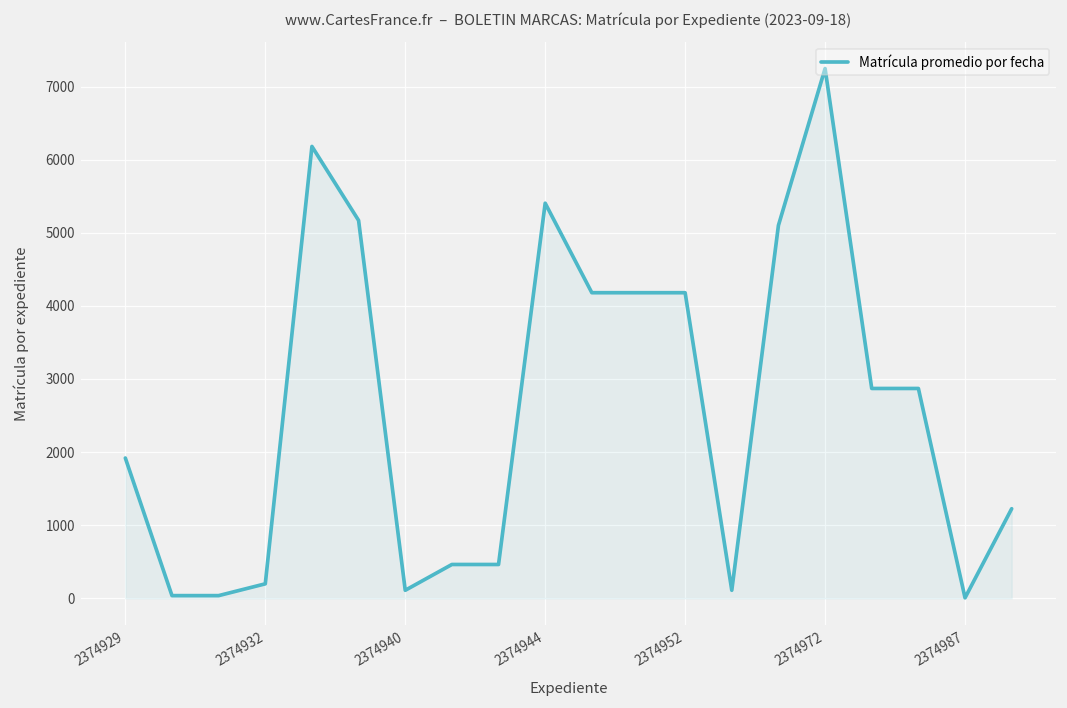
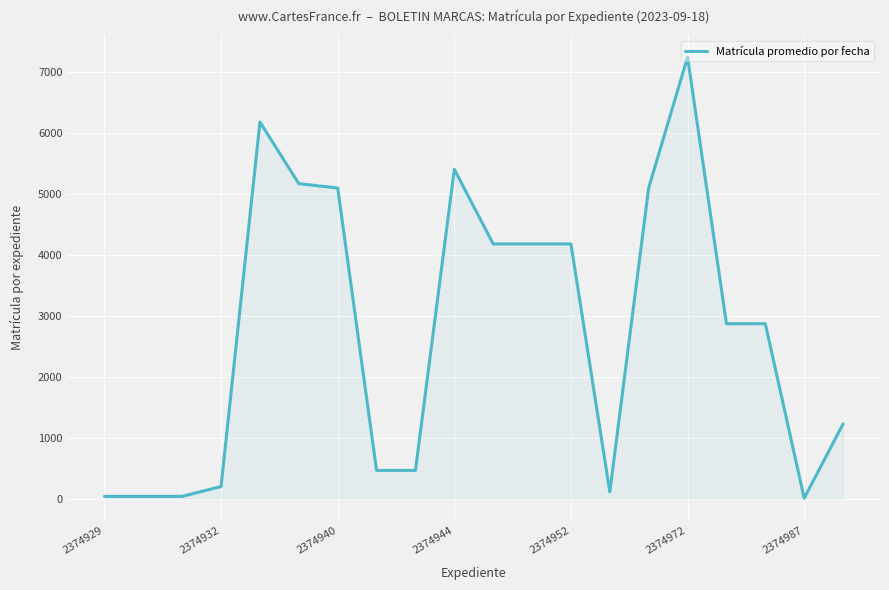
  {
-   "2374929": 1900,
+   "2374929": 0,
    "2374932": 200,
-   "2374940": 100,
+   "2374940": 5100,
    "2374944": 5400,
    "2374952": 4200,
    "2374987": 0
  }
